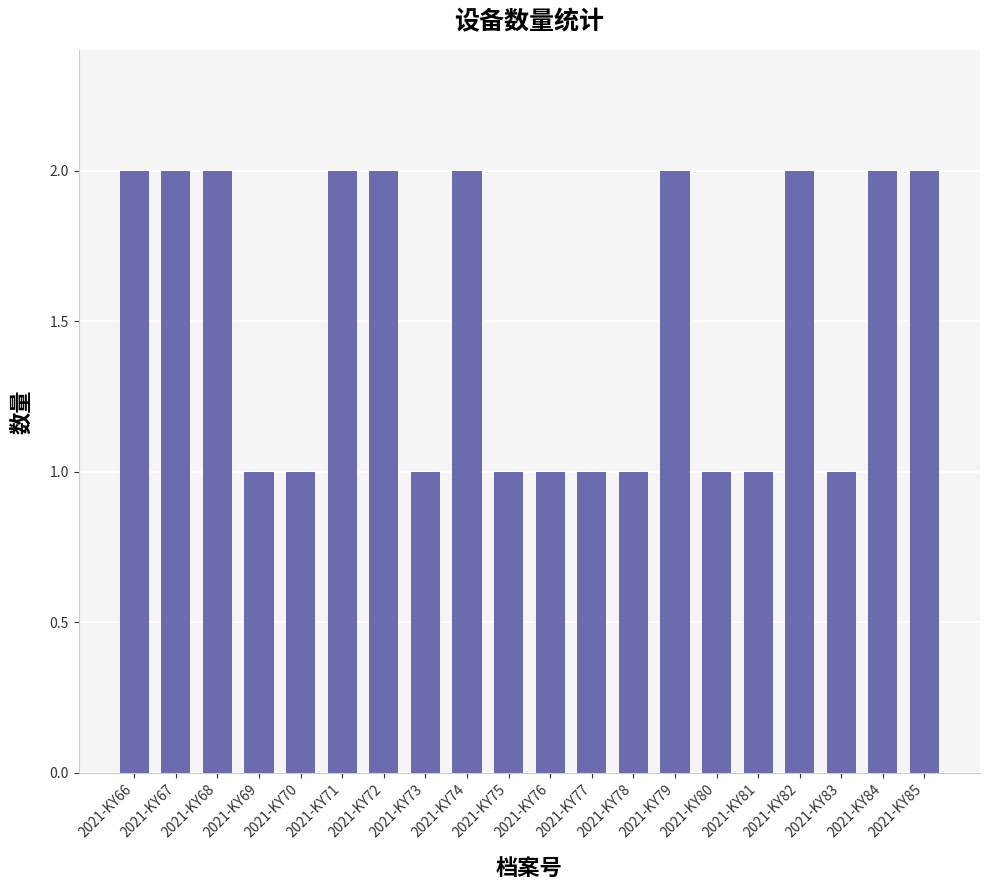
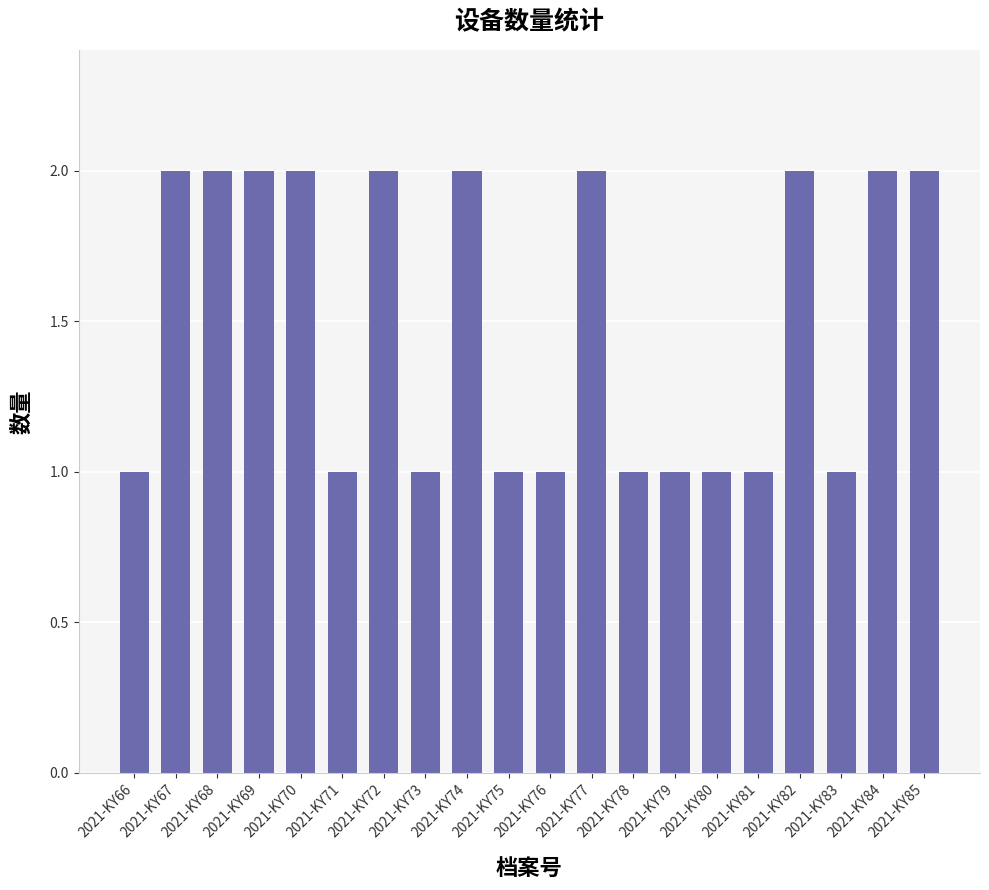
  {
-   "2021-KY66": 2,
+   "2021-KY66": 1,
    "2021-KY67": 2,
    "2021-KY68": 2,
-   "2021-KY69": 1,
-   "2021-KY70": 1,
-   "2021-KY71": 2,
+   "2021-KY69": 2,
+   "2021-KY70": 2,
+   "2021-KY71": 1,
    "2021-KY72": 2,
    "2021-KY73": 1,
    "2021-KY74": 2,
    "2021-KY75": 1,
    "2021-KY76": 1,
-   "2021-KY77": 1,
+   "2021-KY77": 2,
    "2021-KY78": 1,
-   "2021-KY79": 2,
+   "2021-KY79": 1,
    "2021-KY80": 1,
    "2021-KY81": 1,
    "2021-KY82": 2,
    "2021-KY83": 1,
    "2021-KY84": 2,
    "2021-KY85": 2
  }
